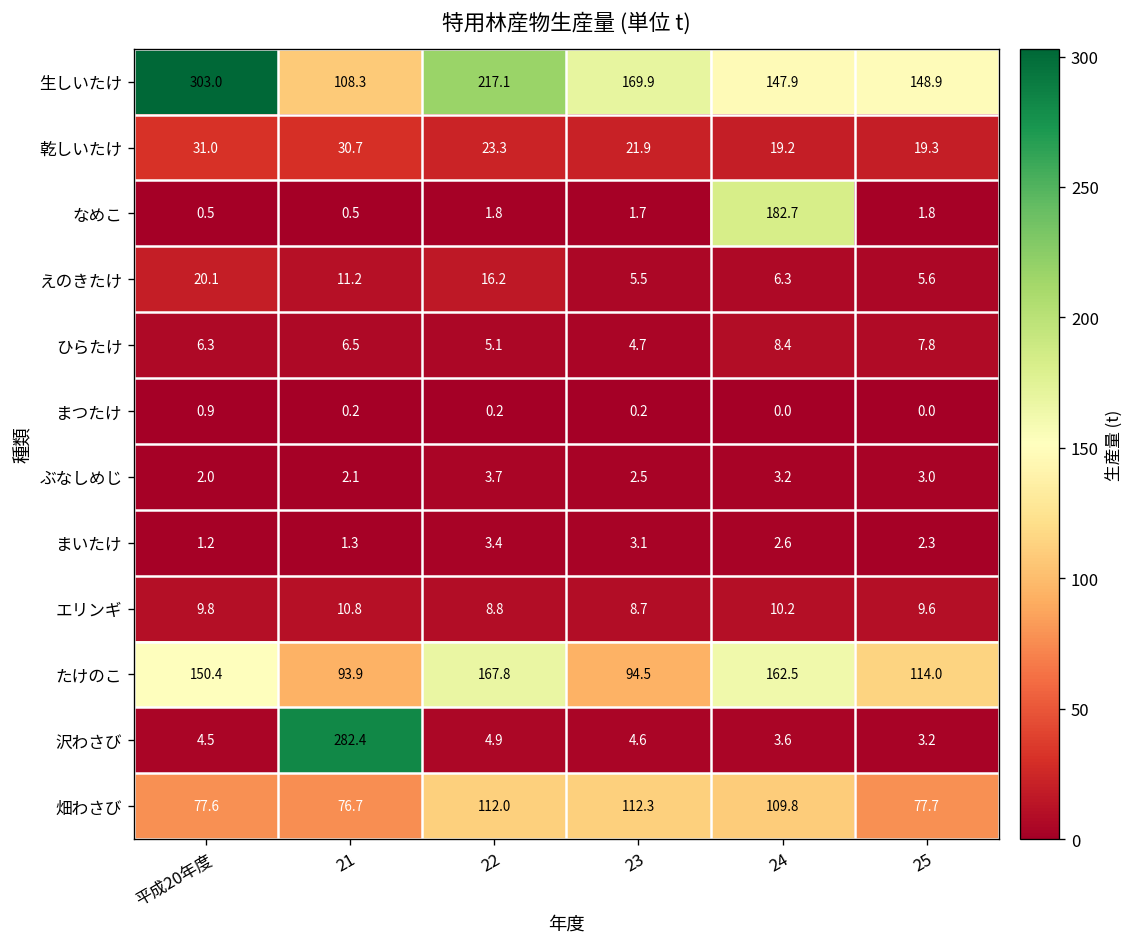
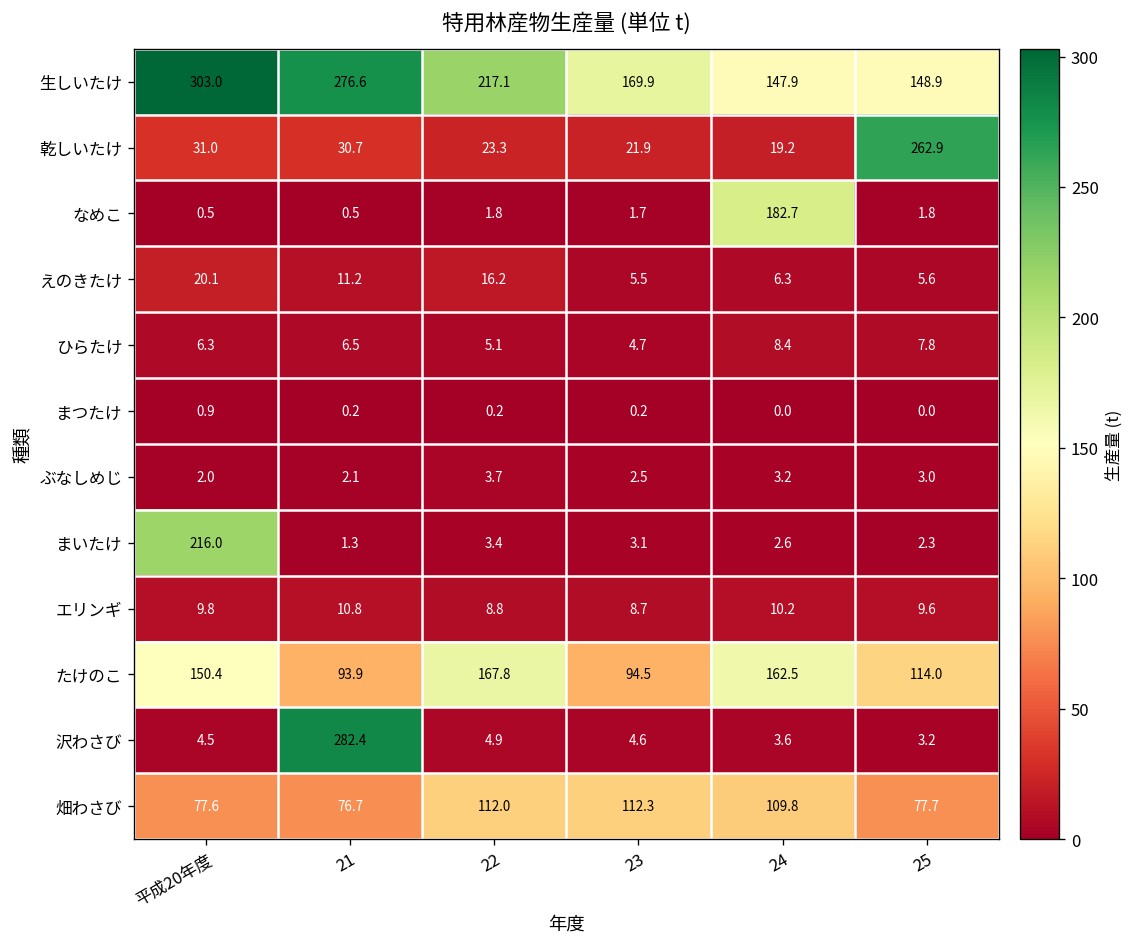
  {
    "生しいたけ": {
      "平成20年度": 303.0,
-     "21": 108.3,
+     "21": 276.6,
      "22": 217.1,
      "23": 169.9,
      "24": 147.9,
      "25": 148.9
    },
    "乾しいたけ": {
      "平成20年度": 31.0,
      "21": 30.7,
      "22": 23.3,
      "23": 21.9,
      "24": 19.2,
-     "25": 19.3
+     "25": 262.9
    },
    "なめこ": {
      "平成20年度": 0.5,
      "21": 0.5,
      "22": 1.8,
      "23": 1.7,
      "24": 182.7,
      "25": 1.8
    },
    "えのきたけ": {
      "平成20年度": 20.1,
      "21": 11.2,
      "22": 16.2,
      "23": 5.5,
      "24": 6.3,
      "25": 5.6
    },
    "ひらたけ": {
      "平成20年度": 6.3,
      "21": 6.5,
      "22": 5.1,
      "23": 4.7,
      "24": 8.4,
      "25": 7.8
    },
    "まつたけ": {
      "平成20年度": 0.9,
      "21": 0.2,
      "22": 0.2,
      "23": 0.2,
      "24": 0.0,
      "25": 0.0
    },
    "ぶなしめじ": {
      "平成20年度": 2.0,
      "21": 2.1,
      "22": 3.7,
      "23": 2.5,
      "24": 3.2,
      "25": 3.0
    },
    "まいたけ": {
-     "平成20年度": 1.2,
+     "平成20年度": 216.0,
      "21": 1.3,
      "22": 3.4,
      "23": 3.1,
      "24": 2.6,
      "25": 2.3
    },
    "エリンギ": {
      "平成20年度": 9.8,
      "21": 10.8,
      "22": 8.8,
      "23": 8.7,
      "24": 10.2,
      "25": 9.6
    },
    "たけのこ": {
      "平成20年度": 150.4,
      "21": 93.9,
      "22": 167.8,
      "23": 94.5,
      "24": 162.5,
      "25": 114.0
    },
    "沢わさび": {
      "平成20年度": 4.5,
      "21": 282.4,
      "22": 4.9,
      "23": 4.6,
      "24": 3.6,
      "25": 3.2
    },
    "畑わさび": {
      "平成20年度": 77.6,
      "21": 76.7,
      "22": 112.0,
      "23": 112.3,
      "24": 109.8,
      "25": 77.7
    }
  }
